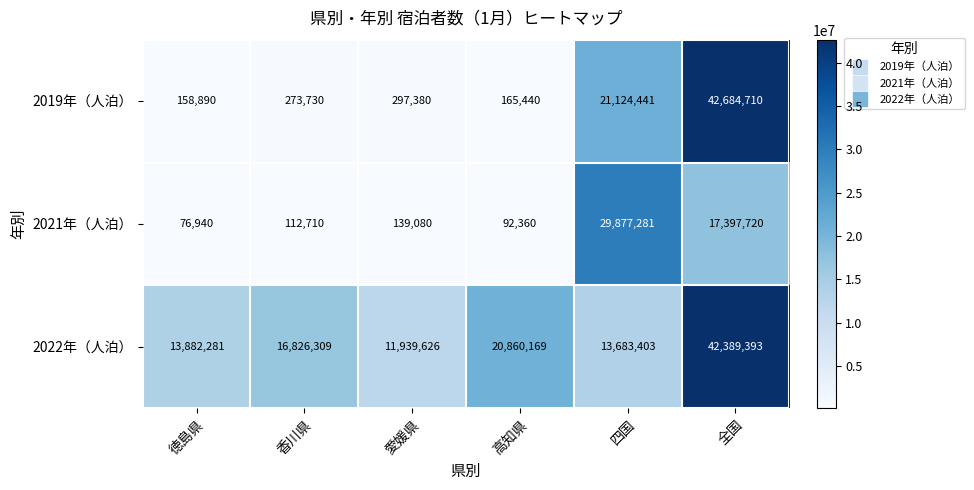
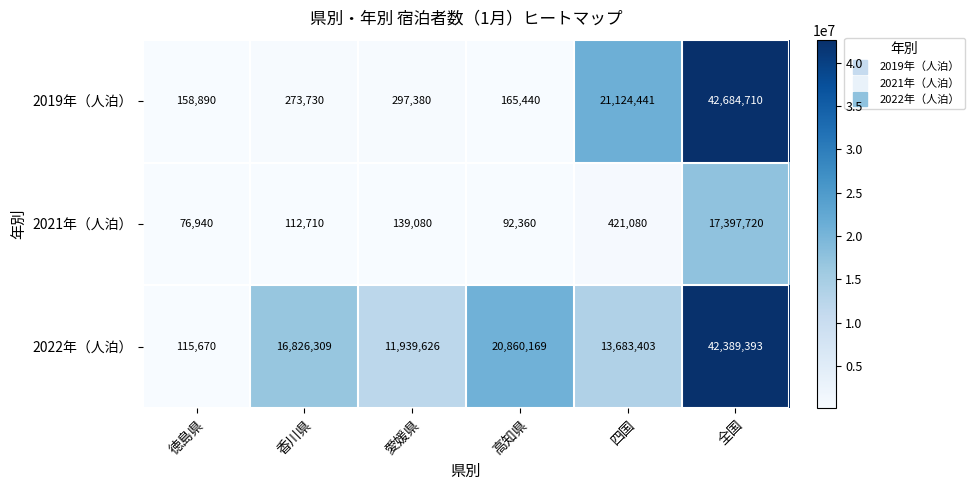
  {
    "2019年（人泊）": {
      "徳島県": "158,890",
      "香川県": "273,730",
      "愛媛県": "297,380",
      "高知県": "165,440",
      "四国": "21,124,441",
      "全国": "42,684,710"
    },
    "2021年（人泊）": {
      "徳島県": "76,940",
      "香川県": "112,710",
      "愛媛県": "139,080",
      "高知県": "92,360",
-     "四国": "29,877,281",
+     "四国": "421,080",
      "全国": "17,397,720"
    },
    "2022年（人泊）": {
-     "徳島県": "13,882,281",
+     "徳島県": "115,670",
      "香川県": "16,826,309",
      "愛媛県": "11,939,626",
      "高知県": "20,860,169",
      "四国": "13,683,403",
      "全国": "42,389,393"
    }
  }
